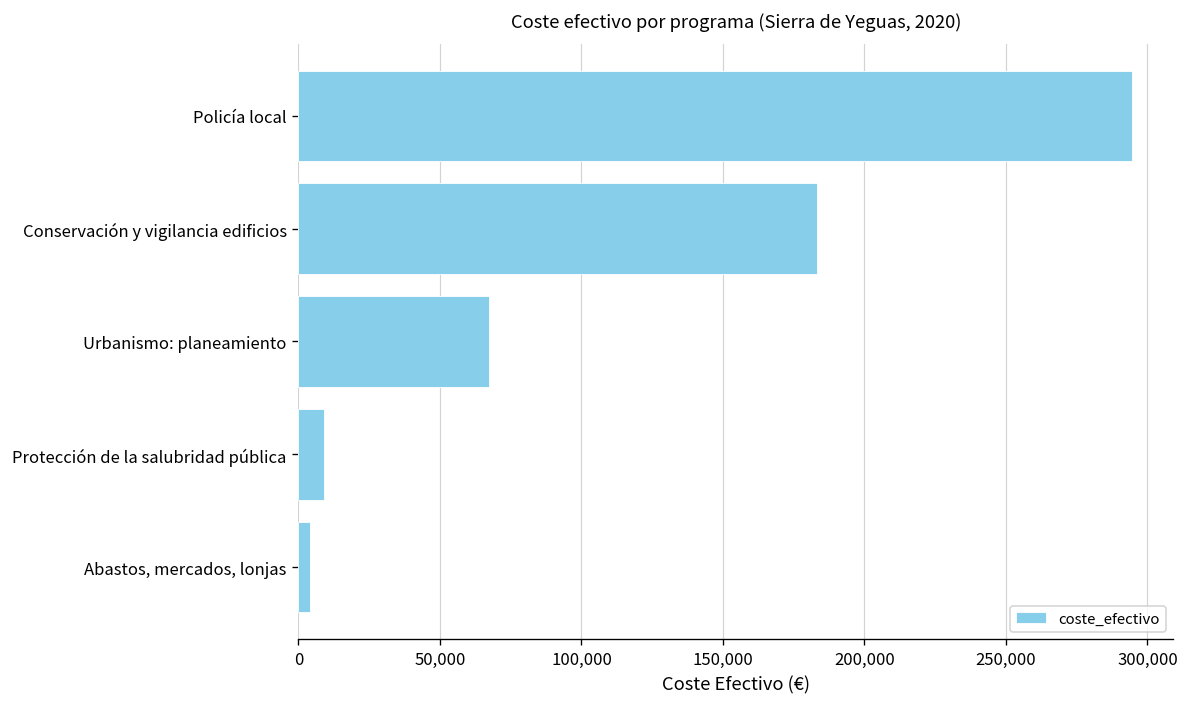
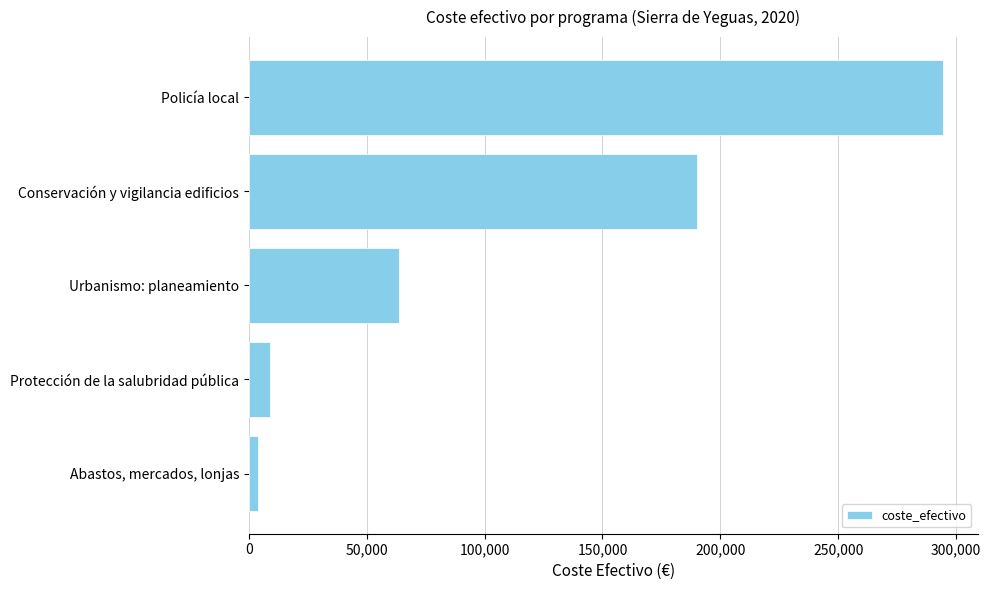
  {
    "Policía local": "294,000",
-   "Conservación y vigilancia edificios": "183,000",
-   "Urbanismo: planeamiento": "67,000",
+   "Conservación y vigilancia edificios": "190,000",
+   "Urbanismo: planeamiento": "64,000",
    "Protección de la salubridad pública": "9,000",
    "Abastos, mercados, lonjas": "4,000"
  }
